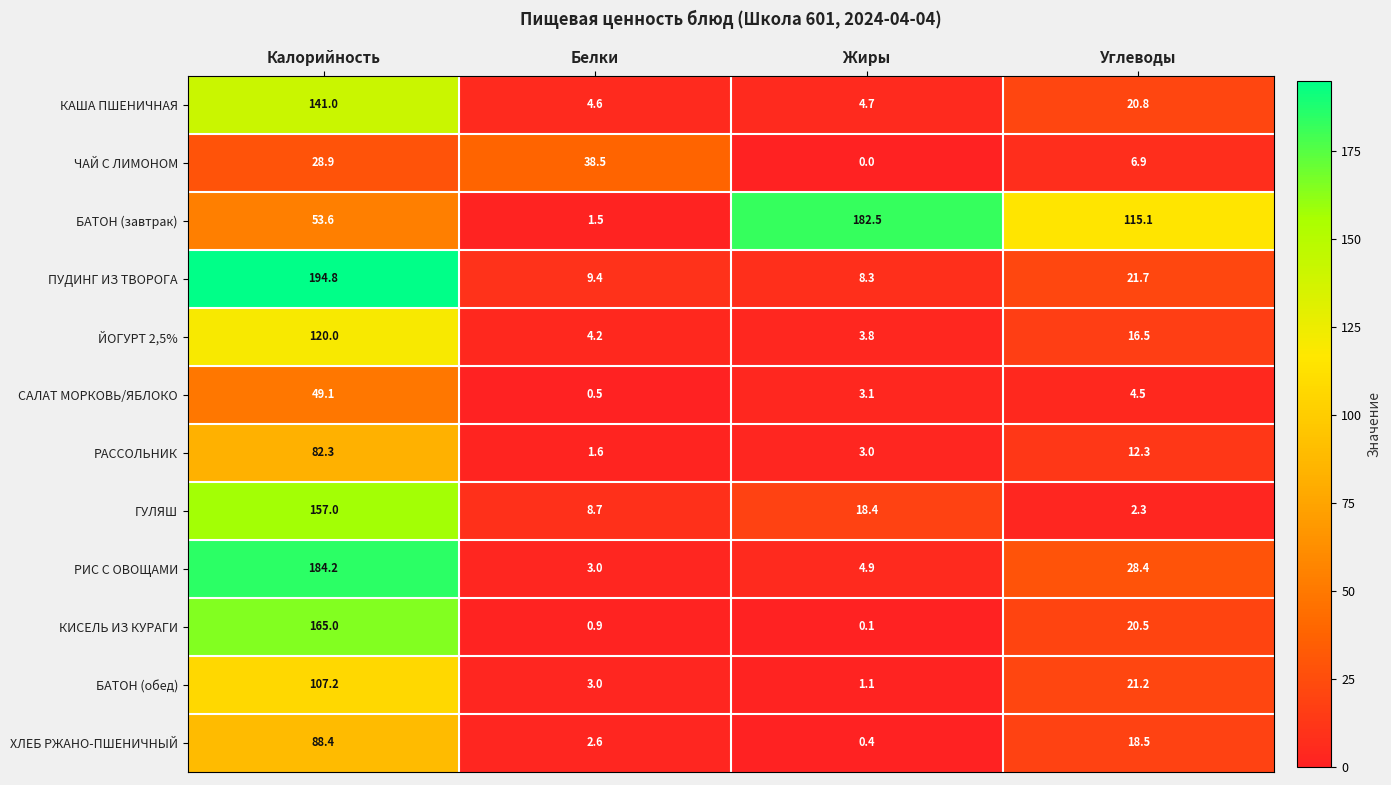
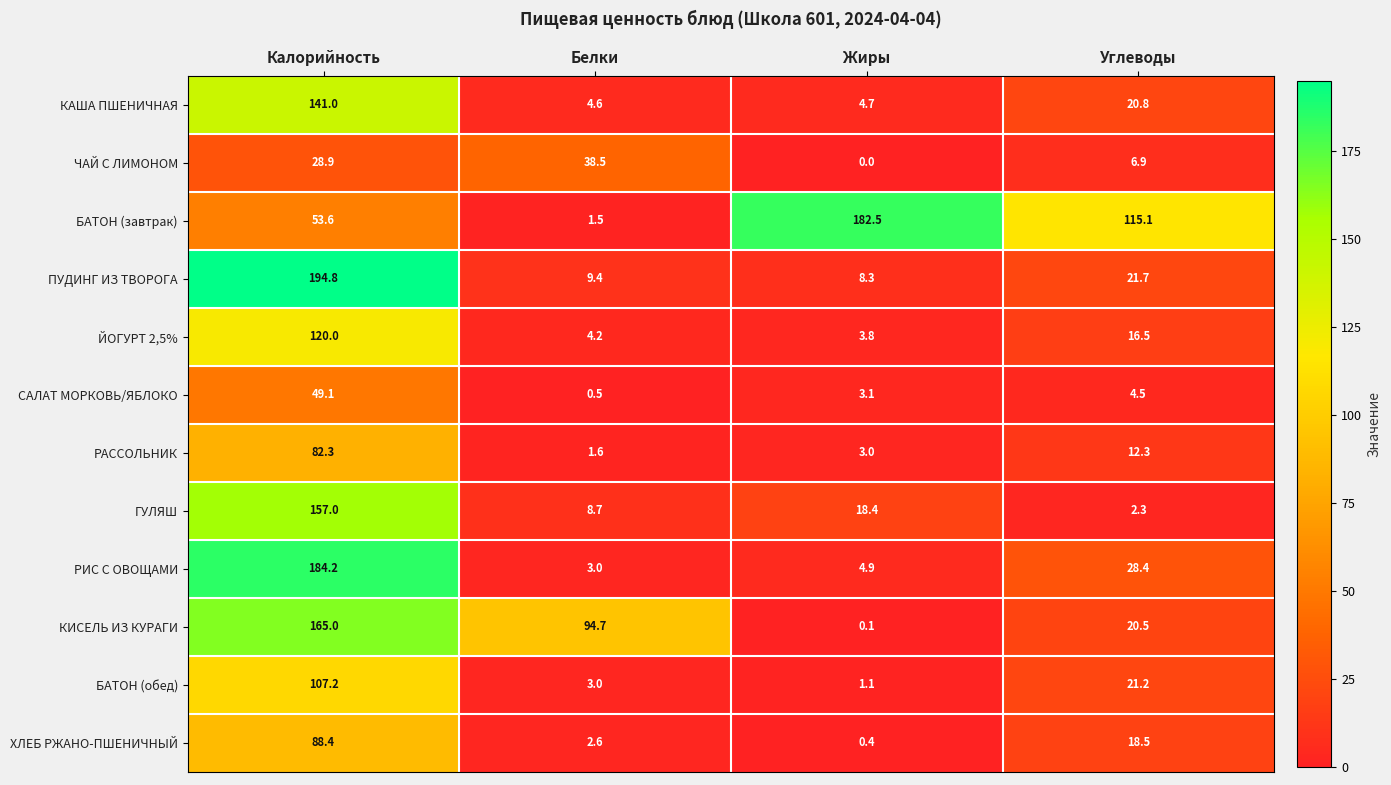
  {
    "КАША ПШЕНИЧНАЯ": {
      "Калорийность": 141.0,
      "Белки": 4.6,
      "Жиры": 4.7,
      "Углеводы": 20.8
    },
    "ЧАЙ С ЛИМОНОМ": {
      "Калорийность": 28.9,
      "Белки": 38.5,
      "Жиры": 0.0,
      "Углеводы": 6.9
    },
    "БАТОН (завтрак)": {
      "Калорийность": 53.6,
      "Белки": 1.5,
      "Жиры": 182.5,
      "Углеводы": 115.1
    },
    "ПУДИНГ ИЗ ТВОРОГА": {
      "Калорийность": 194.8,
      "Белки": 9.4,
      "Жиры": 8.3,
      "Углеводы": 21.7
    },
    "ЙОГУРТ 2,5%": {
      "Калорийность": 120.0,
      "Белки": 4.2,
      "Жиры": 3.8,
      "Углеводы": 16.5
    },
    "САЛАТ МОРКОВЬ/ЯБЛОКО": {
      "Калорийность": 49.1,
      "Белки": 0.5,
      "Жиры": 3.1,
      "Углеводы": 4.5
    },
    "РАССОЛЬНИК": {
      "Калорийность": 82.3,
      "Белки": 1.6,
      "Жиры": 3.0,
      "Углеводы": 12.3
    },
    "ГУЛЯШ": {
      "Калорийность": 157.0,
      "Белки": 8.7,
      "Жиры": 18.4,
      "Углеводы": 2.3
    },
    "РИС С ОВОЩАМИ": {
      "Калорийность": 184.2,
      "Белки": 3.0,
      "Жиры": 4.9,
      "Углеводы": 28.4
    },
    "КИСЕЛЬ ИЗ КУРАГИ": {
      "Калорийность": 165.0,
-     "Белки": 0.9,
+     "Белки": 94.7,
      "Жиры": 0.1,
      "Углеводы": 20.5
    },
    "БАТОН (обед)": {
      "Калорийность": 107.2,
      "Белки": 3.0,
      "Жиры": 1.1,
      "Углеводы": 21.2
    },
    "ХЛЕБ РЖАНО-ПШЕНИЧНЫЙ": {
      "Калорийность": 88.4,
      "Белки": 2.6,
      "Жиры": 0.4,
      "Углеводы": 18.5
    }
  }
